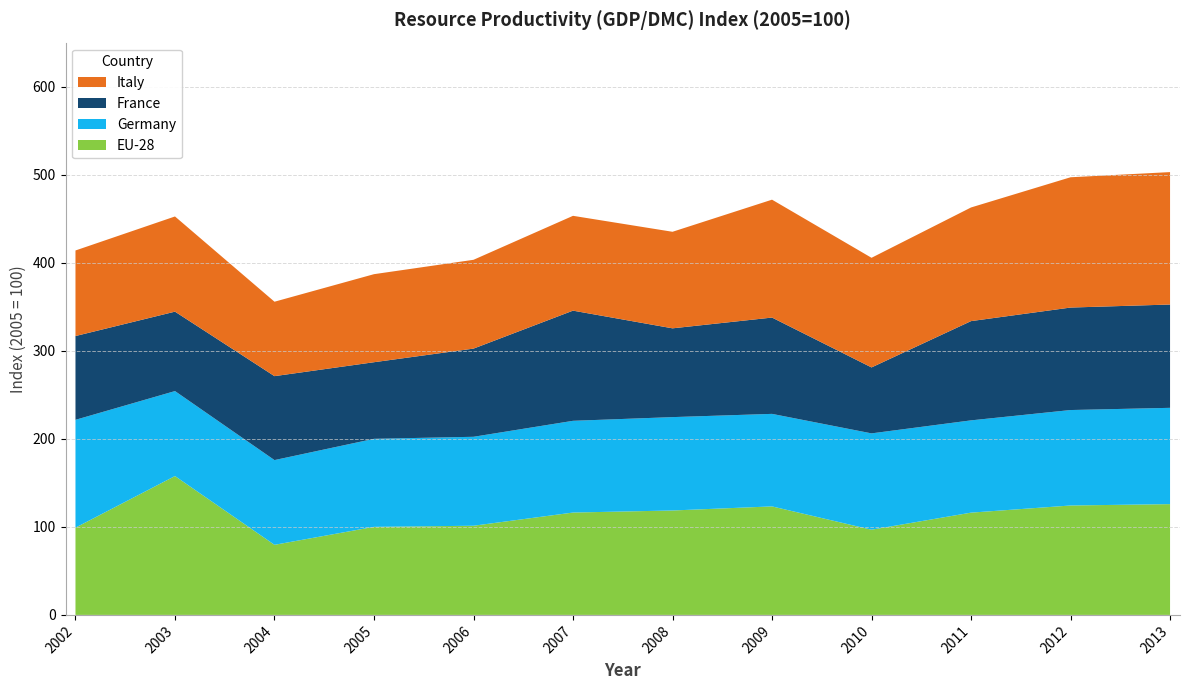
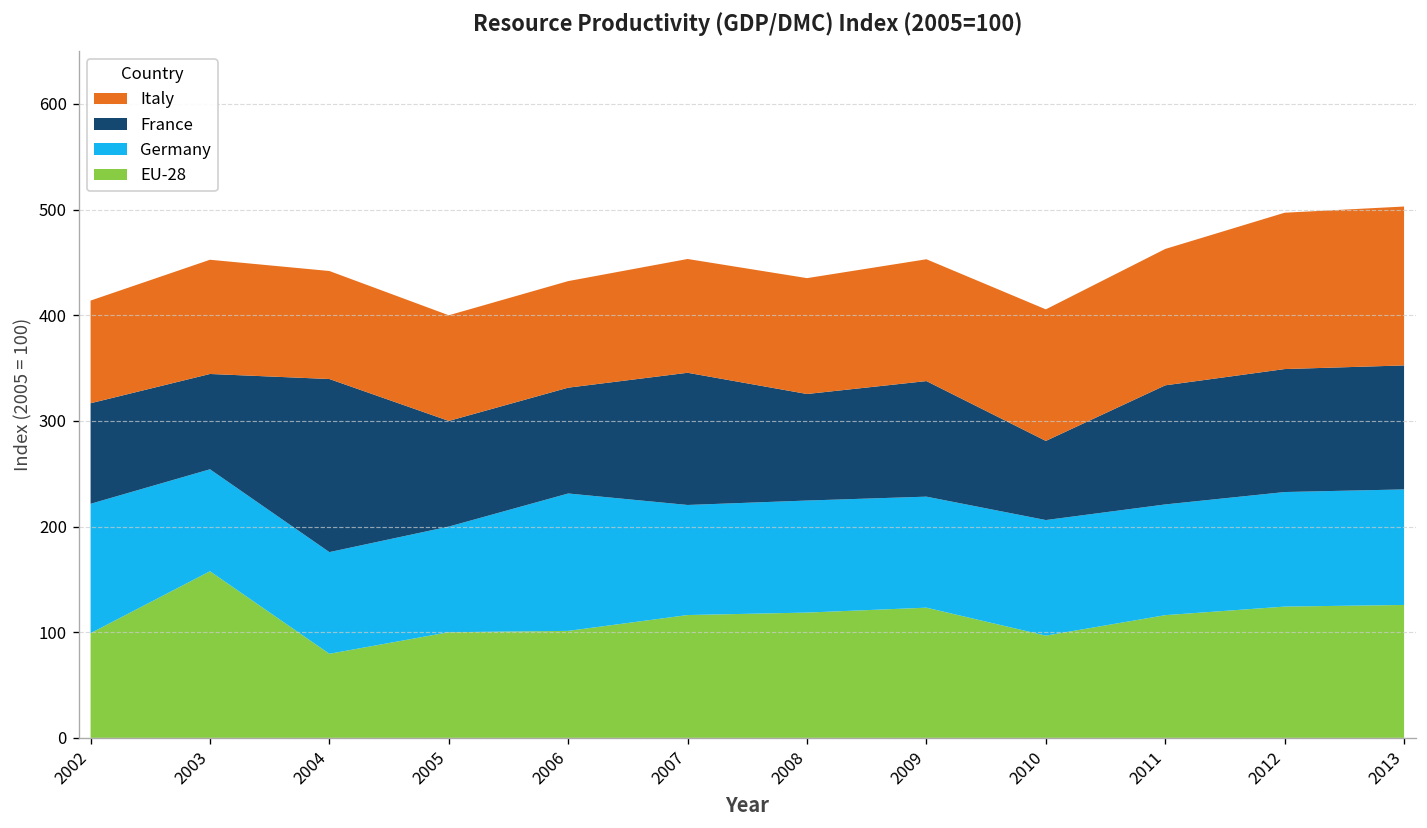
  {
    "EU-28": {
      "2002": 100,
      "2003": 160,
      "2004": 80,
      "2005": 100,
      "2006": 100,
      "2007": 120,
      "2008": 120,
      "2009": 120,
      "2010": 100,
      "2011": 120,
      "2012": 120,
      "2013": 130
    },
    "Germany": {
      "2002": 120,
      "2003": 100,
      "2004": 100,
      "2005": 100,
-     "2006": 100,
+     "2006": 130,
      "2007": 100,
      "2008": 110,
      "2009": 110,
      "2010": 110,
      "2011": 100,
      "2012": 110,
      "2013": 110
    },
    "France": {
      "2002": 100,
      "2003": 90,
-     "2004": 100,
-     "2005": 90,
+     "2004": 160,
+     "2005": 100,
      "2006": 100,
      "2007": 130,
      "2008": 100,
      "2009": 110,
      "2010": 70,
      "2011": 110,
      "2012": 120,
      "2013": 120
    },
    "Italy": {
      "2002": 100,
      "2003": 110,
-     "2004": 80,
+     "2004": 100,
      "2005": 100,
      "2006": 100,
      "2007": 110,
      "2008": 110,
-     "2009": 130,
+     "2009": 120,
      "2010": 120,
      "2011": 130,
      "2012": 150,
      "2013": 150
    }
  }
